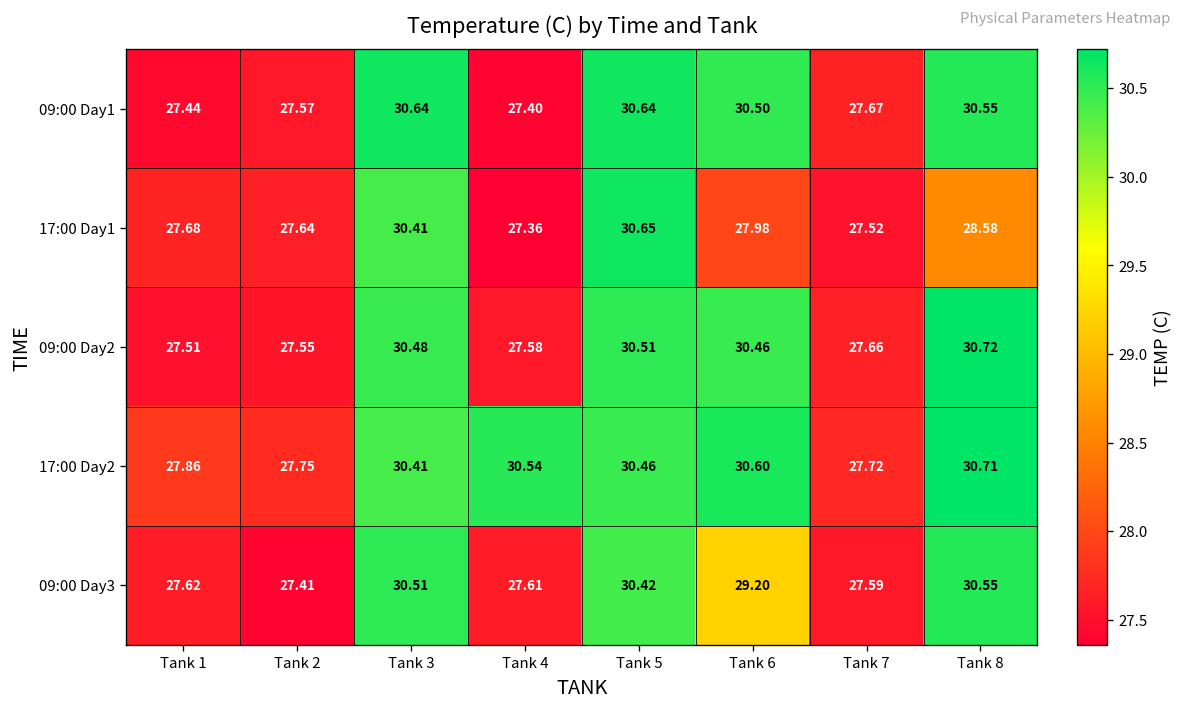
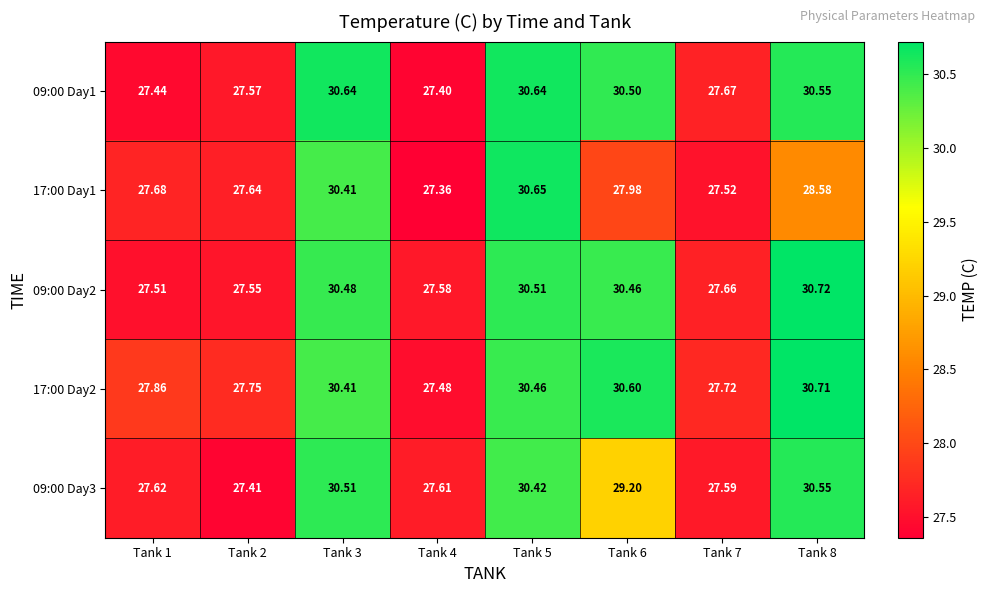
  {
    "09:00 Day1": {
      "Tank 1": 27.44,
      "Tank 2": 27.57,
      "Tank 3": 30.64,
      "Tank 4": 27.40,
      "Tank 5": 30.64,
      "Tank 6": 30.50,
      "Tank 7": 27.67,
      "Tank 8": 30.55
    },
    "17:00 Day1": {
      "Tank 1": 27.68,
      "Tank 2": 27.64,
      "Tank 3": 30.41,
      "Tank 4": 27.36,
      "Tank 5": 30.65,
      "Tank 6": 27.98,
      "Tank 7": 27.52,
      "Tank 8": 28.58
    },
    "09:00 Day2": {
      "Tank 1": 27.51,
      "Tank 2": 27.55,
      "Tank 3": 30.48,
      "Tank 4": 27.58,
      "Tank 5": 30.51,
      "Tank 6": 30.46,
      "Tank 7": 27.66,
      "Tank 8": 30.72
    },
    "17:00 Day2": {
      "Tank 1": 27.86,
      "Tank 2": 27.75,
      "Tank 3": 30.41,
-     "Tank 4": 30.54,
+     "Tank 4": 27.48,
      "Tank 5": 30.46,
      "Tank 6": 30.60,
      "Tank 7": 27.72,
      "Tank 8": 30.71
    },
    "09:00 Day3": {
      "Tank 1": 27.62,
      "Tank 2": 27.41,
      "Tank 3": 30.51,
      "Tank 4": 27.61,
      "Tank 5": 30.42,
      "Tank 6": 29.20,
      "Tank 7": 27.59,
      "Tank 8": 30.55
    }
  }
